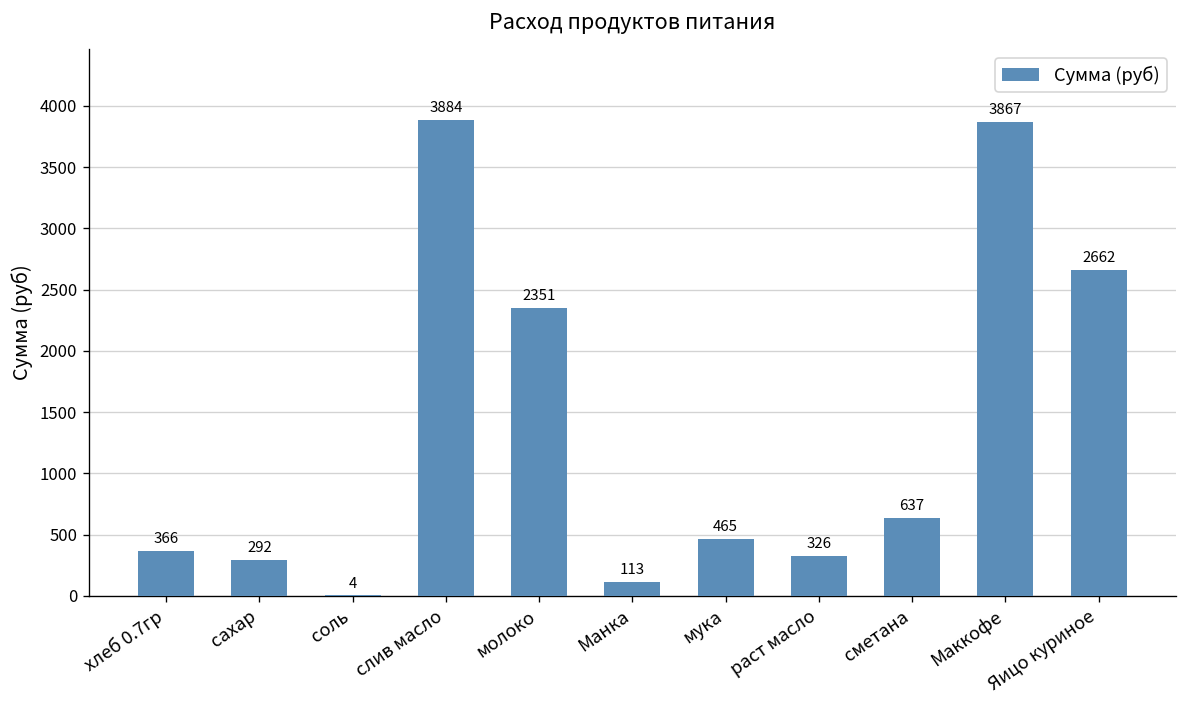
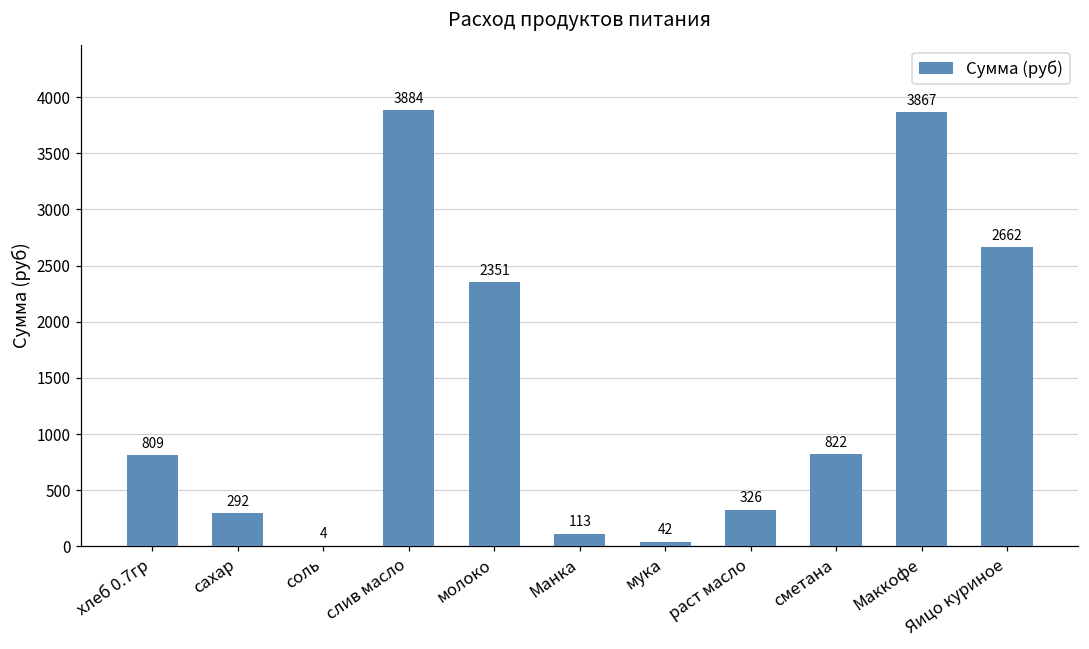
  {
-   "хлеб 0.7гр": 366,
+   "хлеб 0.7гр": 809,
    "сахар": 292,
    "соль": 4,
    "слив масло": 3884,
    "молоко": 2351,
    "Манка": 113,
-   "мука": 465,
+   "мука": 42,
    "раст масло": 326,
-   "сметана": 637,
+   "сметана": 822,
    "Маккофе": 3867,
    "Яицо куриное": 2662
  }
